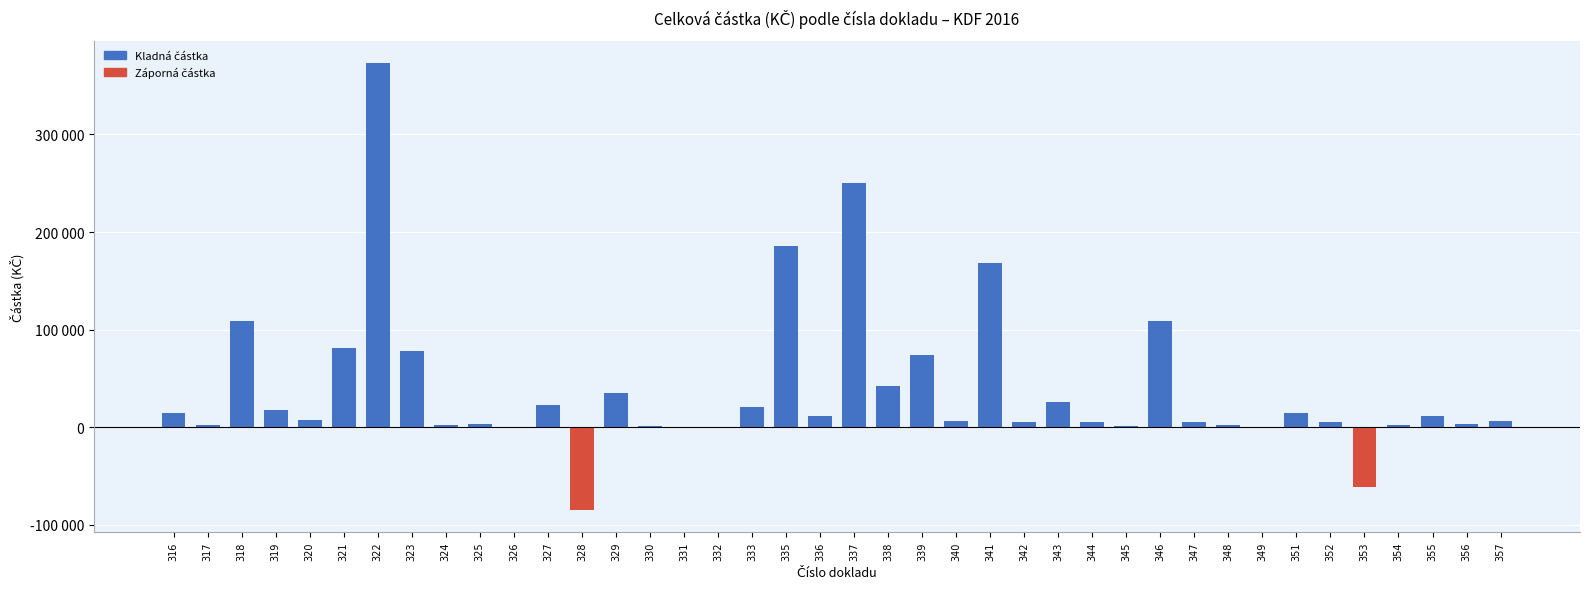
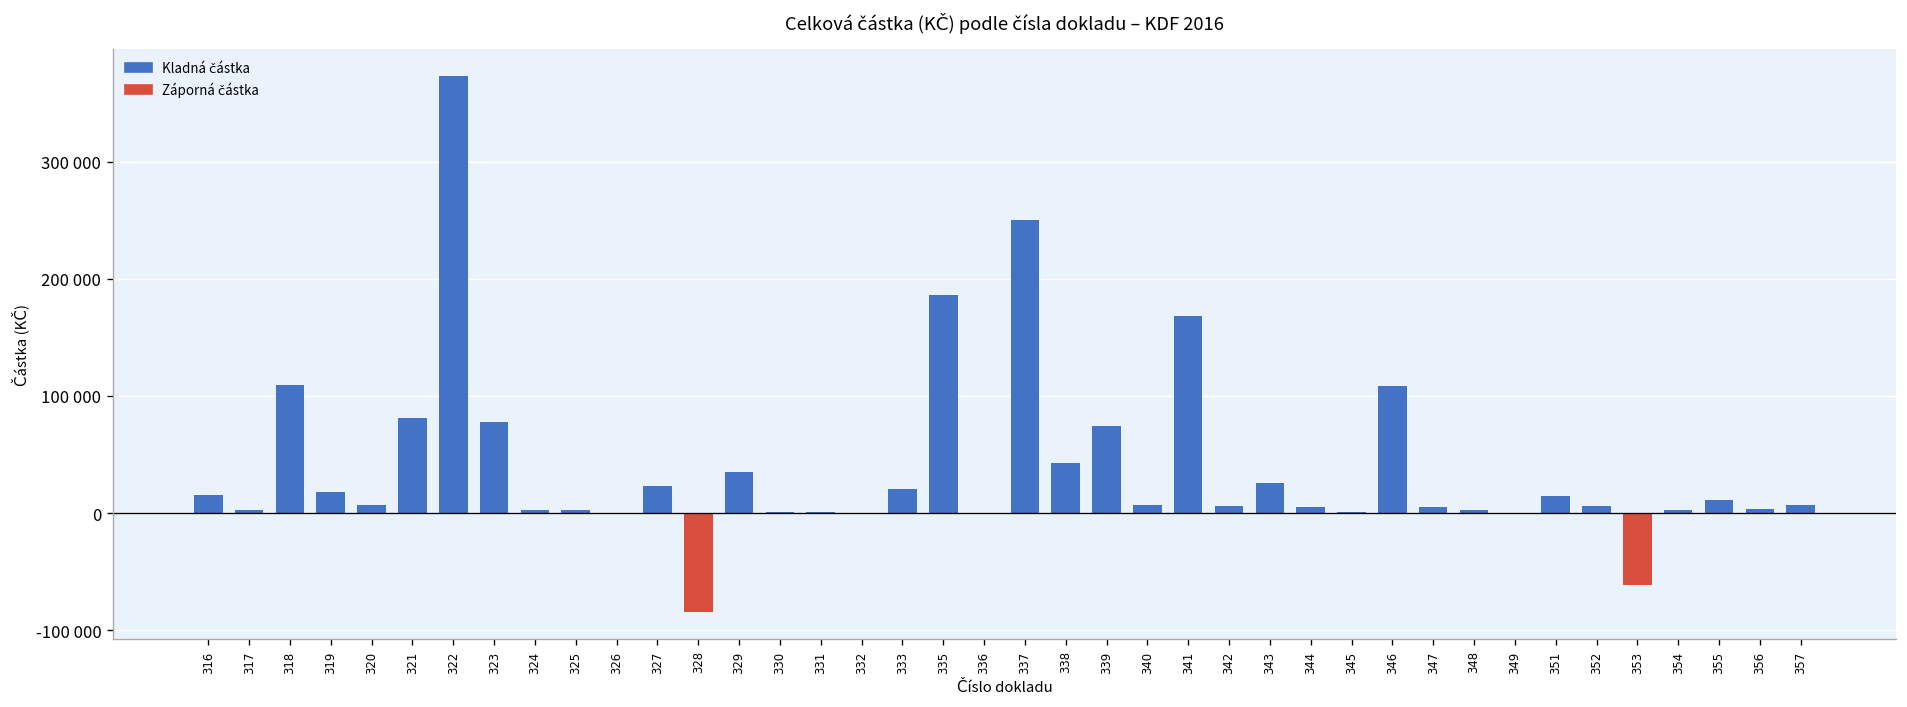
  {
    "316": 10000,
    "317": 0,
    "318": 110000,
    "319": 20000,
    "320": 10000,
    "321": 80000,
    "322": 370000,
    "323": 80000,
    "325": 0,
    "327": 20000,
    "328": -80000,
    "329": 40000,
    "333": 20000,
    "335": 190000,
-   "336": 10000,
+   "336": 0,
    "337": 250000,
    "338": 40000,
    "339": 70000,
    "340": 10000,
    "341": 170000,
    "342": 10000,
    "343": 30000,
    "344": 10000,
    "346": 110000,
    "347": 10000,
    "348": 0,
    "351": 10000,
    "352": 10000,
    "353": -60000,
    "355": 10000,
    "356": 0,
    "357": 10000
  }
